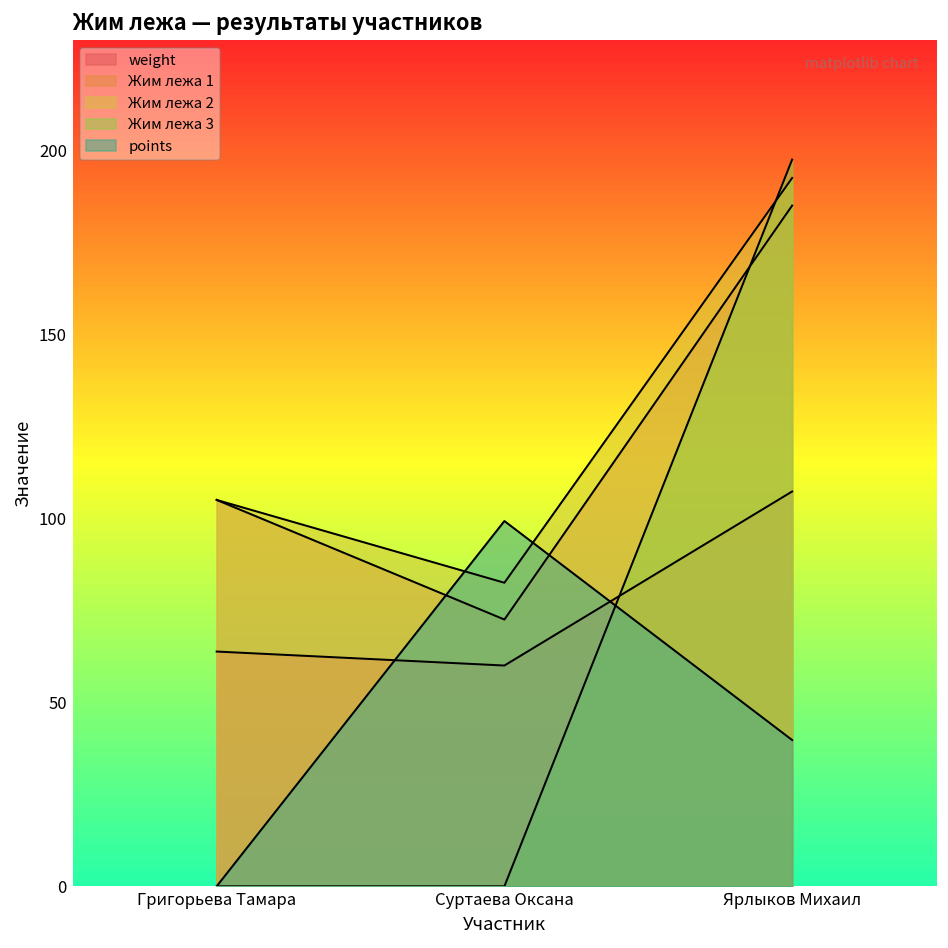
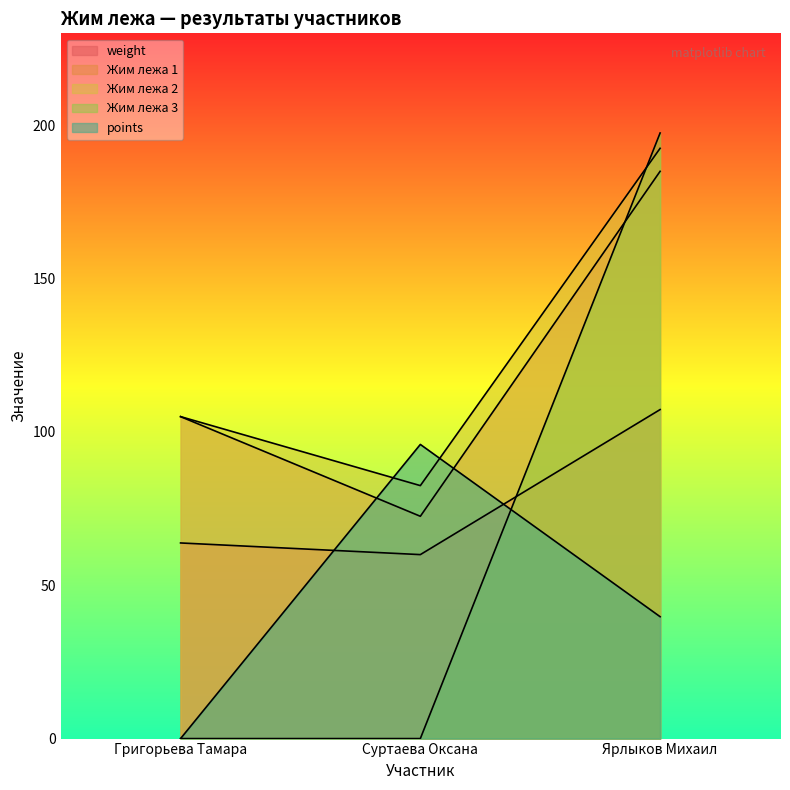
  {
    "points": {
-     "Суртаева Оксана": 99,
+     "Суртаева Оксана": 96,
      "Ярлыков Михаил": 40
    }
  }
